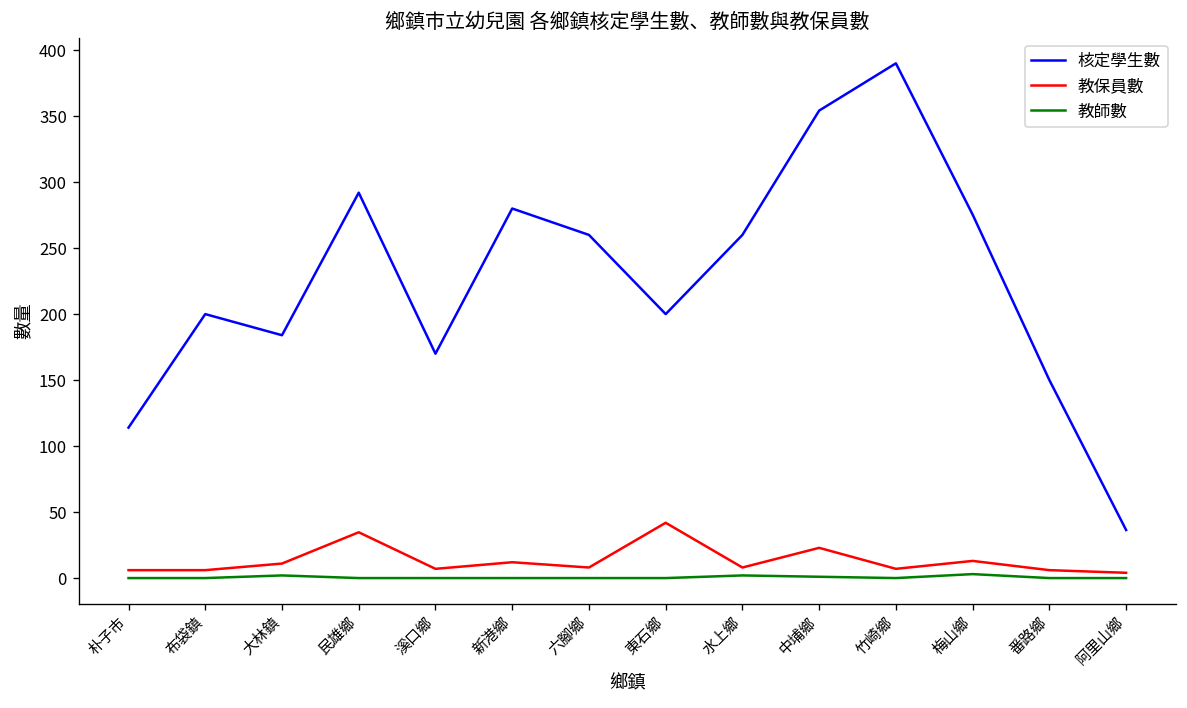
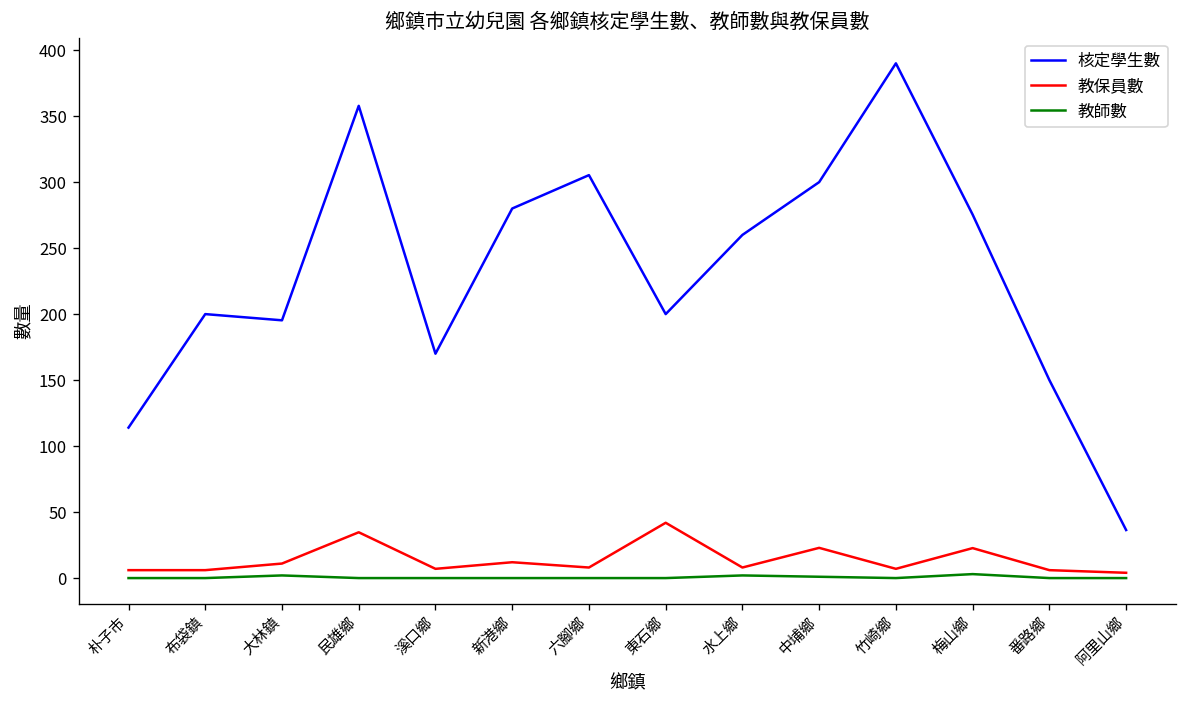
  {
    "核定學生數": {
      "朴子市": 114,
      "布袋鎮": 200,
-     "大林鎮": 184,
-     "民雄鄉": 292,
+     "大林鎮": 195,
+     "民雄鄉": 358,
      "溪口鄉": 170,
      "新港鄉": 280,
-     "六腳鄉": 260,
+     "六腳鄉": 305,
      "東石鄉": 200,
      "水上鄉": 260,
-     "中埔鄉": 354,
+     "中埔鄉": 300,
      "竹崎鄉": 390,
      "梅山鄉": 275,
      "番路鄉": 150,
      "阿里山鄉": 36
    },
    "教保員數": {
      "朴子市": 6,
      "布袋鎮": 6,
      "大林鎮": 11,
      "民雄鄉": 35,
      "溪口鄉": 7,
      "新港鄉": 12,
      "六腳鄉": 8,
      "東石鄉": 42,
      "水上鄉": 8,
      "中埔鄉": 23,
      "竹崎鄉": 7,
-     "梅山鄉": 13,
+     "梅山鄉": 23,
      "番路鄉": 6,
      "阿里山鄉": 4
    },
    "教師數": {
      "朴子市": 0,
      "布袋鎮": 0,
      "大林鎮": 2,
      "民雄鄉": 0,
      "溪口鄉": 0,
      "新港鄉": 0,
      "六腳鄉": 0,
      "東石鄉": 0,
      "水上鄉": 2,
      "中埔鄉": 1,
      "竹崎鄉": 0,
      "梅山鄉": 3,
      "番路鄉": 0,
      "阿里山鄉": 0
    }
  }
